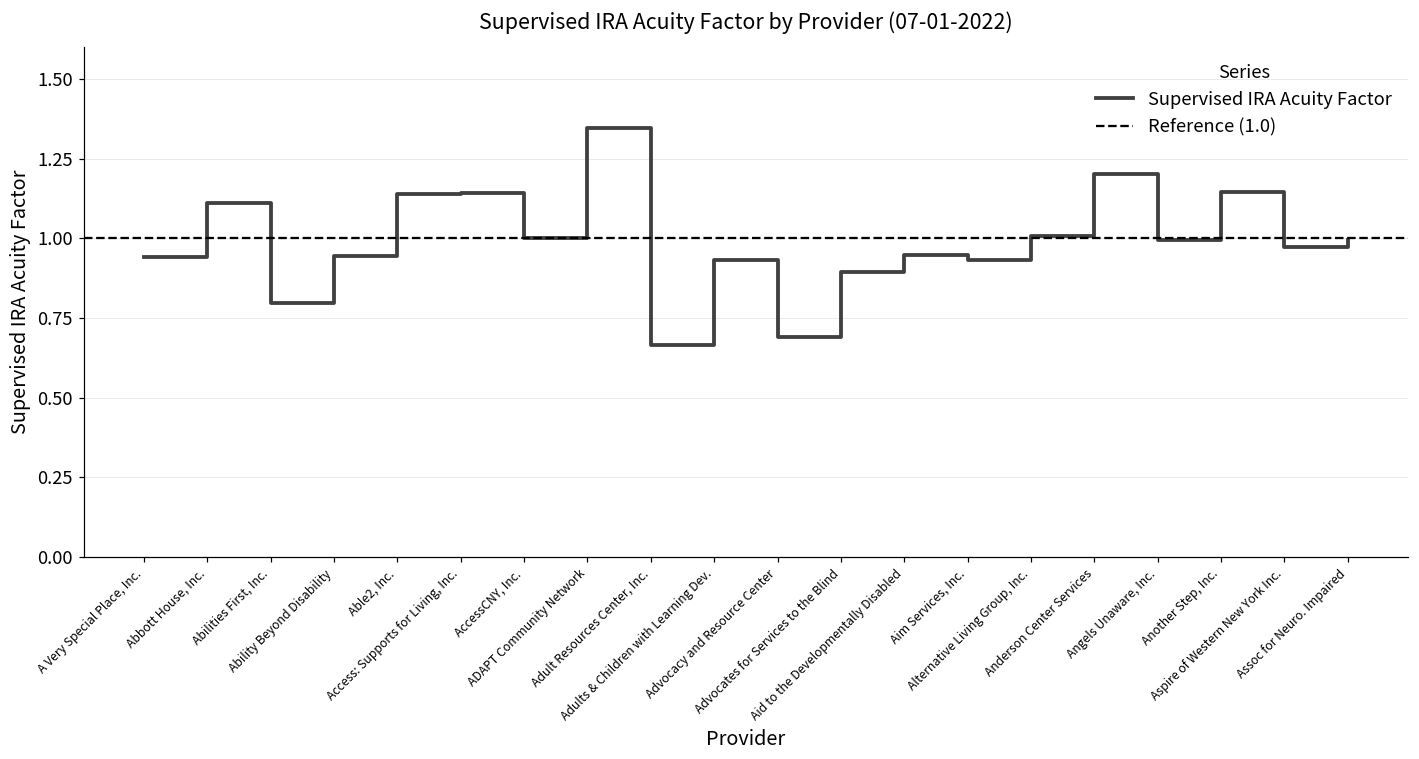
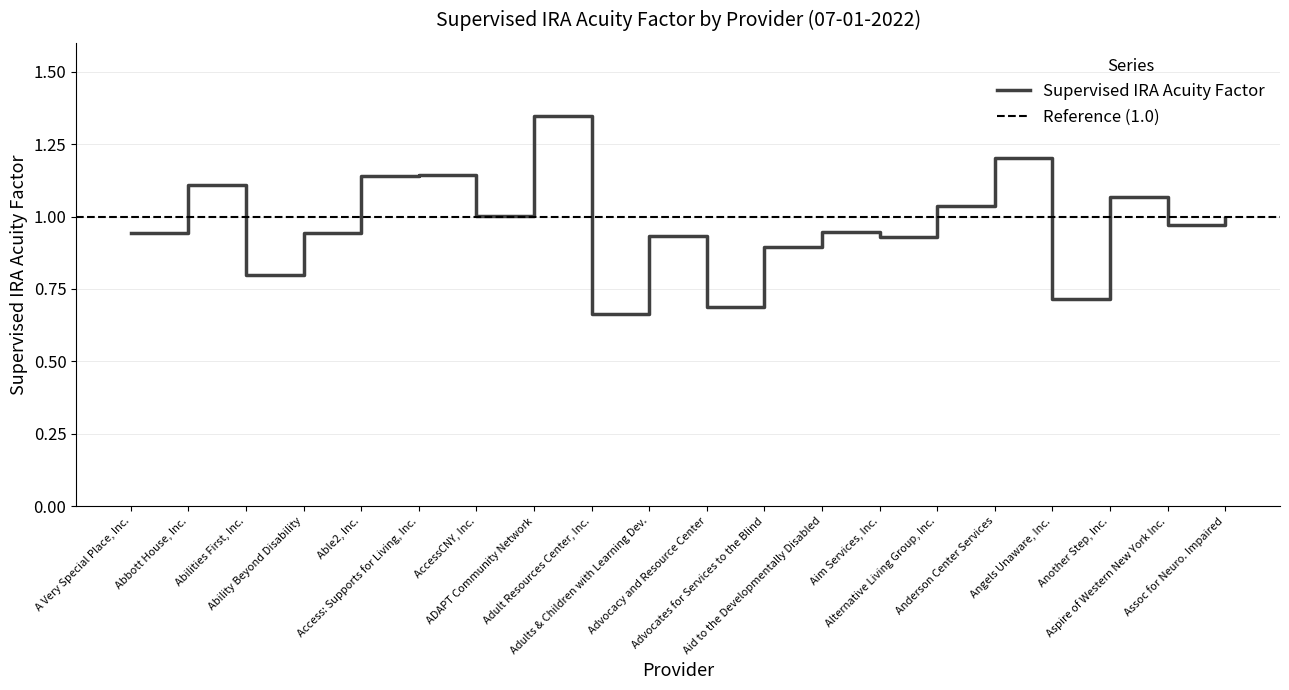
  {
    "A Very Special Place, Inc.": 0.94,
    "Abbott House, Inc.": 1.11,
    "Abilities First, Inc.": 0.80,
    "Ability Beyond Disability": 0.94,
    "Able2, Inc.": 1.14,
    "Access: Supports for Living, Inc.": 1.14,
    "AccessCNY, Inc.": 1.00,
    "ADAPT Community Network": 1.35,
    "Adult Resources Center, Inc.": 0.67,
    "Adults & Children with Learning Dev.": 0.93,
    "Advocacy and Resource Center": 0.69,
    "Advocates for Services to the Blind": 0.89,
    "Aid to the Developmentally Disabled": 0.95,
    "Aim Services, Inc.": 0.93,
-   "Alternative Living Group, Inc.": 1.01,
+   "Alternative Living Group, Inc.": 1.04,
    "Anderson Center Services": 1.20,
-   "Angels Unaware, Inc.": 1.00,
-   "Another Step, Inc.": 1.14,
+   "Angels Unaware, Inc.": 0.71,
+   "Another Step, Inc.": 1.07,
    "Aspire of Western New York Inc.": 0.97,
    "Assoc for Neuro. Impaired": 0.99
  }
